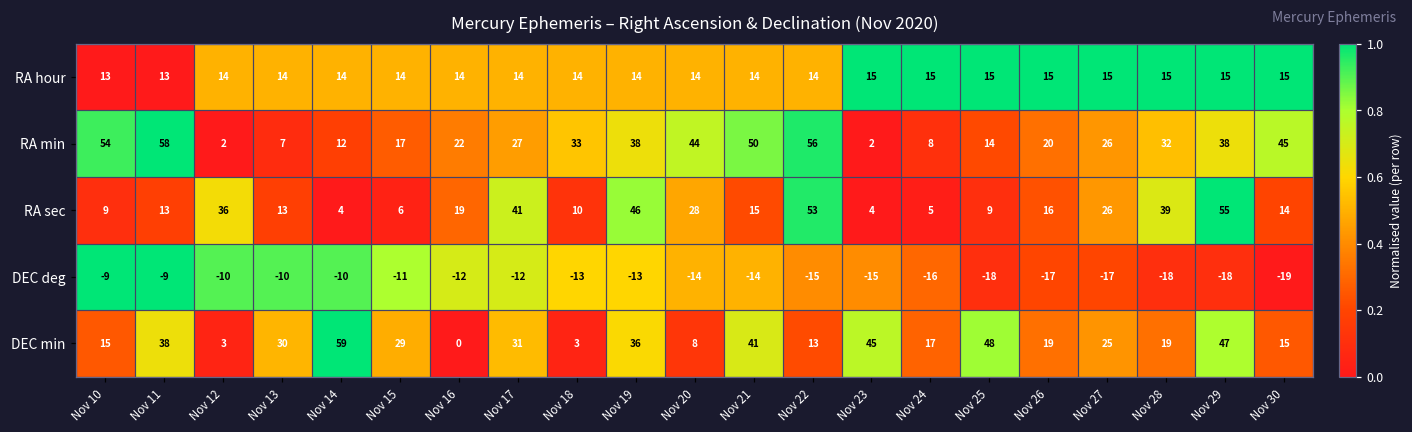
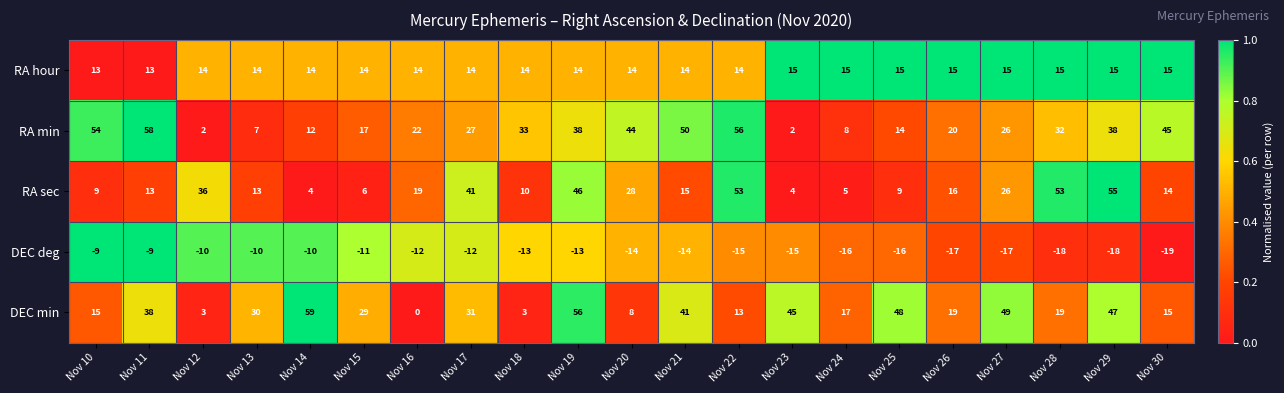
  {
    "RA hour": {
      "Nov 10": 13,
      "Nov 11": 13,
      "Nov 12": 14,
      "Nov 13": 14,
      "Nov 14": 14,
      "Nov 15": 14,
      "Nov 16": 14,
      "Nov 17": 14,
      "Nov 18": 14,
      "Nov 19": 14,
      "Nov 20": 14,
      "Nov 21": 14,
      "Nov 22": 14,
      "Nov 23": 15,
      "Nov 24": 15,
      "Nov 25": 15,
      "Nov 26": 15,
      "Nov 27": 15,
      "Nov 28": 15,
      "Nov 29": 15,
      "Nov 30": 15
    },
    "RA min": {
      "Nov 10": 54,
      "Nov 11": 58,
      "Nov 12": 2,
      "Nov 13": 7,
      "Nov 14": 12,
      "Nov 15": 17,
      "Nov 16": 22,
      "Nov 17": 27,
      "Nov 18": 33,
      "Nov 19": 38,
      "Nov 20": 44,
      "Nov 21": 50,
      "Nov 22": 56,
      "Nov 23": 2,
      "Nov 24": 8,
      "Nov 25": 14,
      "Nov 26": 20,
      "Nov 27": 26,
      "Nov 28": 32,
      "Nov 29": 38,
      "Nov 30": 45
    },
    "RA sec": {
      "Nov 10": 9,
      "Nov 11": 13,
      "Nov 12": 36,
      "Nov 13": 13,
      "Nov 14": 4,
      "Nov 15": 6,
      "Nov 16": 19,
      "Nov 17": 41,
      "Nov 18": 10,
      "Nov 19": 46,
      "Nov 20": 28,
      "Nov 21": 15,
      "Nov 22": 53,
      "Nov 23": 4,
      "Nov 24": 5,
      "Nov 25": 9,
      "Nov 26": 16,
      "Nov 27": 26,
-     "Nov 28": 39,
+     "Nov 28": 53,
      "Nov 29": 55,
      "Nov 30": 14
    },
    "DEC deg": {
      "Nov 10": -9,
      "Nov 11": -9,
      "Nov 12": -10,
      "Nov 13": -10,
      "Nov 14": -10,
      "Nov 15": -11,
      "Nov 16": -12,
      "Nov 17": -12,
      "Nov 18": -13,
      "Nov 19": -13,
      "Nov 20": -14,
      "Nov 21": -14,
      "Nov 22": -15,
      "Nov 23": -15,
      "Nov 24": -16,
-     "Nov 25": -18,
+     "Nov 25": -16,
      "Nov 26": -17,
      "Nov 27": -17,
      "Nov 28": -18,
      "Nov 29": -18,
      "Nov 30": -19
    },
    "DEC min": {
      "Nov 10": 15,
      "Nov 11": 38,
      "Nov 12": 3,
      "Nov 13": 30,
      "Nov 14": 59,
      "Nov 15": 29,
      "Nov 16": 0,
      "Nov 17": 31,
      "Nov 18": 3,
-     "Nov 19": 36,
+     "Nov 19": 56,
      "Nov 20": 8,
      "Nov 21": 41,
      "Nov 22": 13,
      "Nov 23": 45,
      "Nov 24": 17,
      "Nov 25": 48,
      "Nov 26": 19,
-     "Nov 27": 25,
+     "Nov 27": 49,
      "Nov 28": 19,
      "Nov 29": 47,
      "Nov 30": 15
    }
  }
